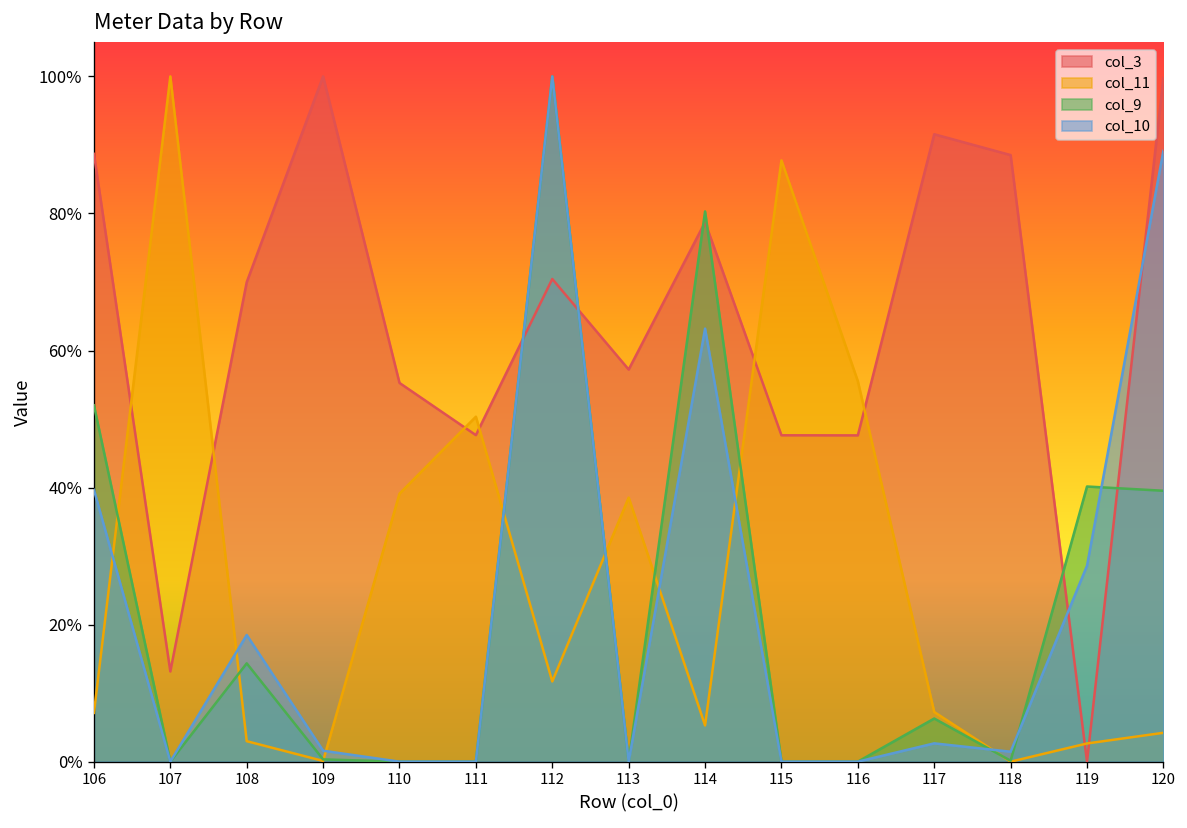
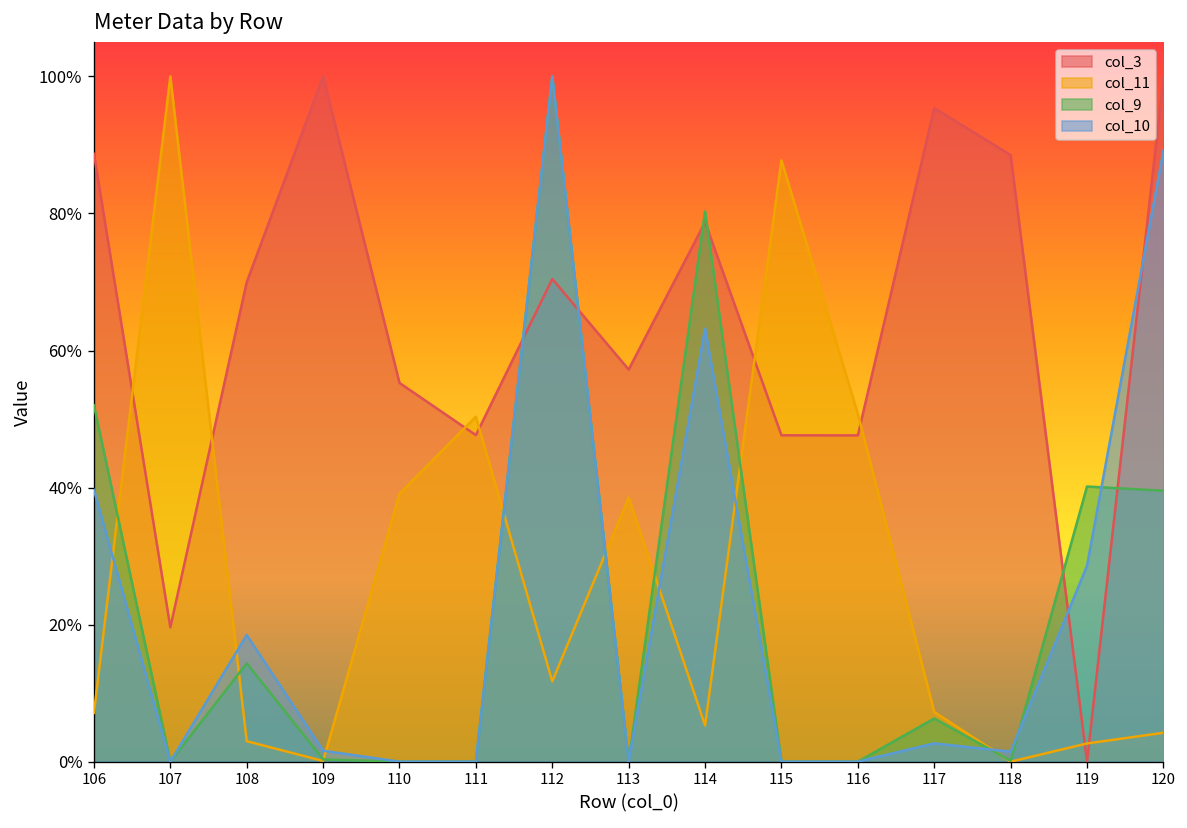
  {
    "col_3": {
      "106": "89%",
-     "107": "13%",
+     "107": "20%",
      "108": "70%",
      "109": "100%",
      "110": "55%",
      "111": "48%",
      "112": "70%",
      "113": "57%",
      "114": "79%",
      "115": "48%",
      "116": "48%",
-     "117": "92%",
+     "117": "95%",
      "118": "89%",
      "119": "0%",
      "120": "100%"
    },
    "col_11": {
      "106": "7%",
      "107": "100%",
      "108": "3%",
      "110": "39%",
      "111": "50%",
      "112": "12%",
      "113": "39%",
      "114": "5%",
      "115": "88%",
-     "116": "56%",
+     "116": "51%",
      "117": "7%",
      "119": "3%",
      "120": "4%"
    },
    "col_9": {
      "106": "52%",
      "108": "14%",
      "114": "80%",
      "117": "6%",
      "119": "40%",
      "120": "40%"
    },
    "col_10": {
      "106": "40%",
      "108": "18%",
      "109": "2%",
      "114": "63%",
      "117": "3%",
      "118": "1%",
      "119": "29%",
      "120": "89%"
    }
  }
